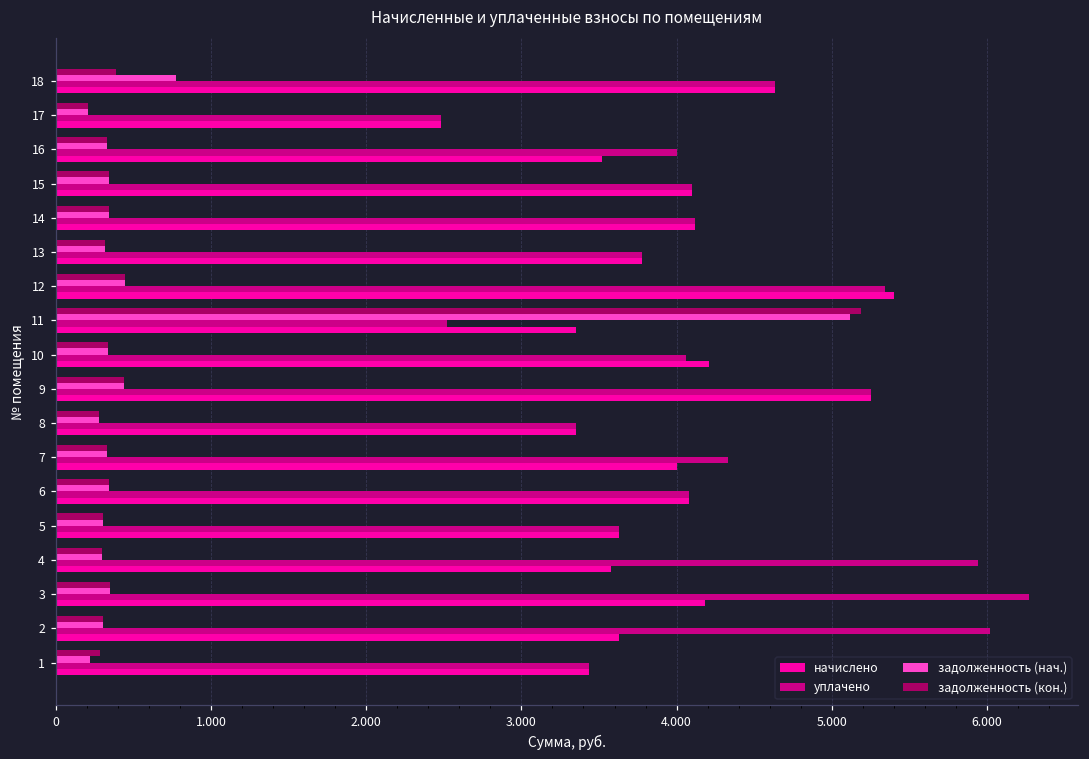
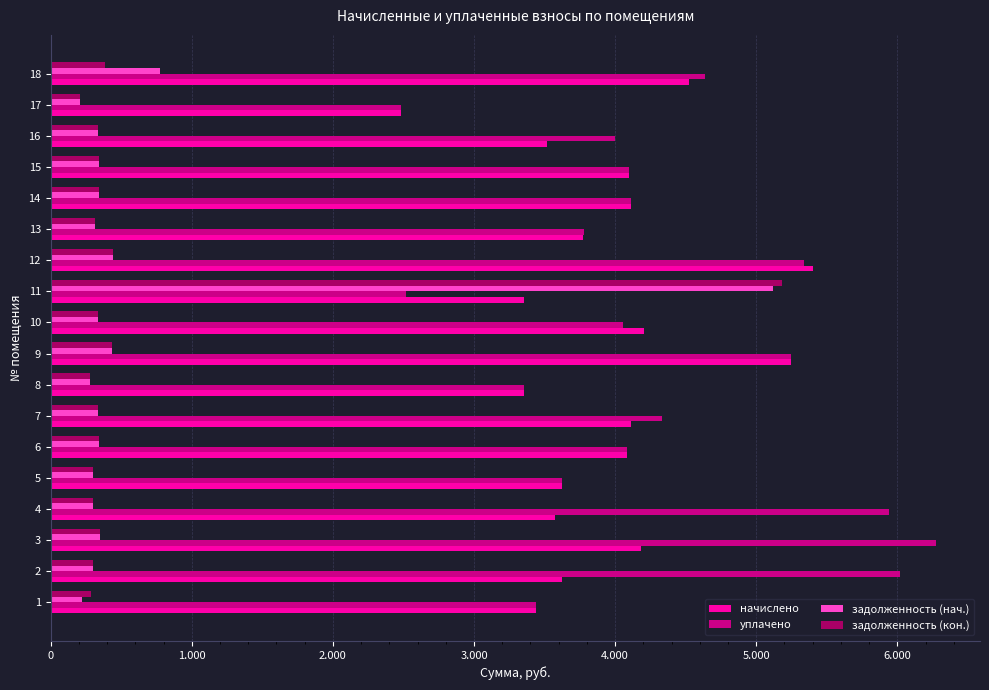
  {
    "начислено": {
-     "18": 4.64,
+     "18": 4.53,
      "17": 2.48,
      "16": 3.52,
      "15": 4.10,
      "14": 4.12,
      "13": 3.78,
      "12": 5.40,
      "11": 3.35,
      "10": 4.21,
      "9": 5.25,
      "8": 3.35,
-     "7": 4.00,
+     "7": 4.11,
      "6": 4.08,
      "5": 3.63,
      "4": 3.58,
      "3": 4.18,
      "2": 3.63,
      "1": 3.44
    },
    "задолженность (нач.)": {
      "18": 0.77,
      "17": 0.21,
      "16": 0.33,
      "15": 0.34,
      "14": 0.34,
      "13": 0.31,
      "12": 0.45,
      "11": 5.12,
      "10": 0.34,
      "9": 0.44,
      "8": 0.28,
      "7": 0.33,
      "6": 0.34,
      "5": 0.30,
      "4": 0.30,
      "3": 0.35,
      "2": 0.30,
      "1": 0.22
    }
  }
